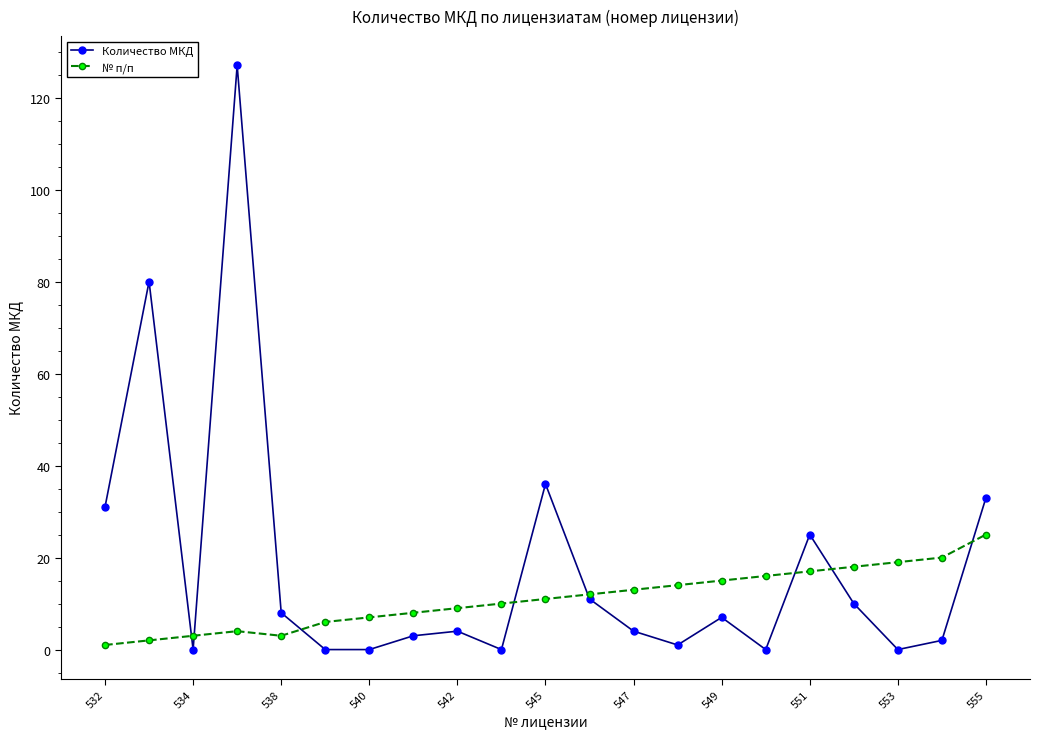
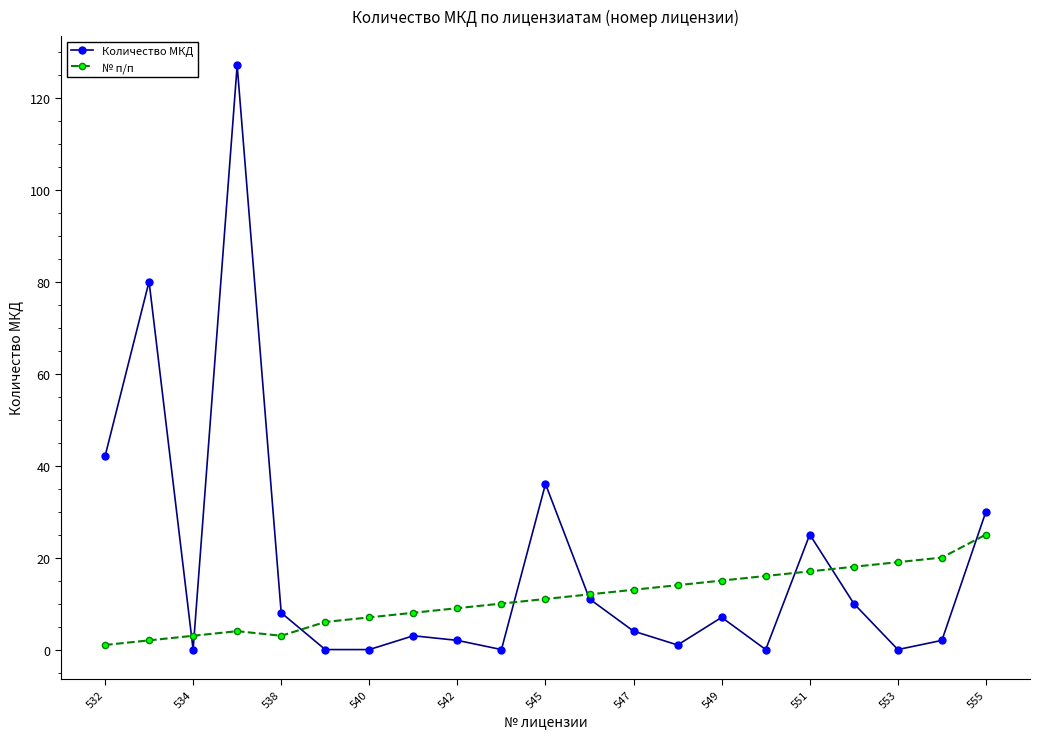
  {
    "Количество МКД": {
-     "532": 31,
+     "532": 42,
      "534": 0,
      "538": 8,
      "540": 0,
-     "542": 4,
+     "542": 2,
      "545": 36,
      "547": 4,
      "549": 7,
      "551": 25,
      "553": 0,
-     "555": 33
+     "555": 30
    },
    "№ п/п": {
      "532": 1,
      "534": 3,
      "538": 3,
      "540": 7,
      "542": 9,
      "545": 11,
      "547": 13,
      "549": 15,
      "551": 17,
      "553": 19,
      "555": 25
    }
  }
